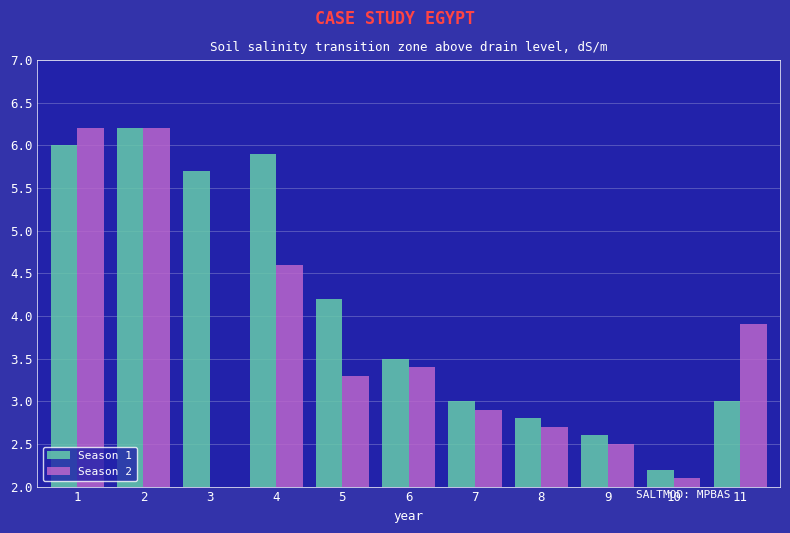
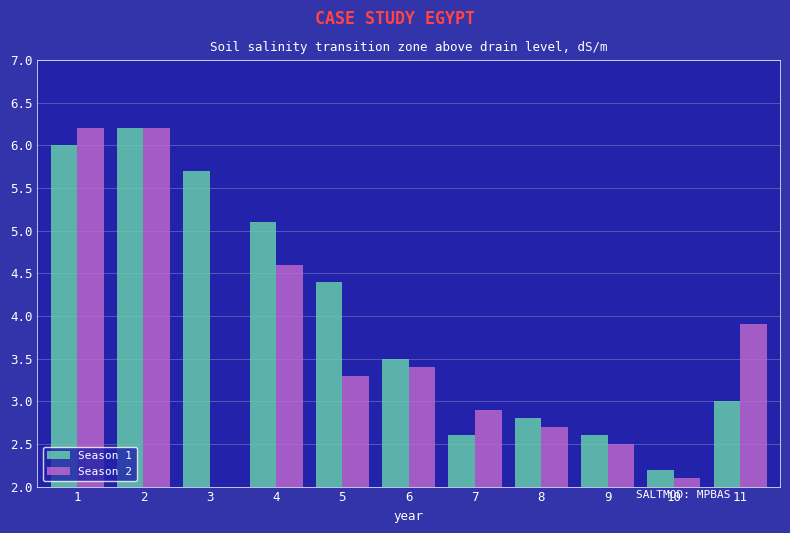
  {
    "Season 1": {
      "1": 6.0,
      "2": 6.2,
      "3": 5.7,
-     "4": 5.9,
-     "5": 4.2,
+     "4": 5.1,
+     "5": 4.4,
      "6": 3.5,
-     "7": 3.0,
+     "7": 2.6,
      "8": 2.8,
      "9": 2.6,
      "10": 2.2,
      "11": 3.0
    },
    "Season 2": {
      "1": 6.2,
      "2": 6.2,
      "4": 4.6,
      "5": 3.3,
      "6": 3.4,
      "7": 2.9,
      "8": 2.7,
      "9": 2.5,
      "10": 2.1,
      "11": 3.9
    }
  }
